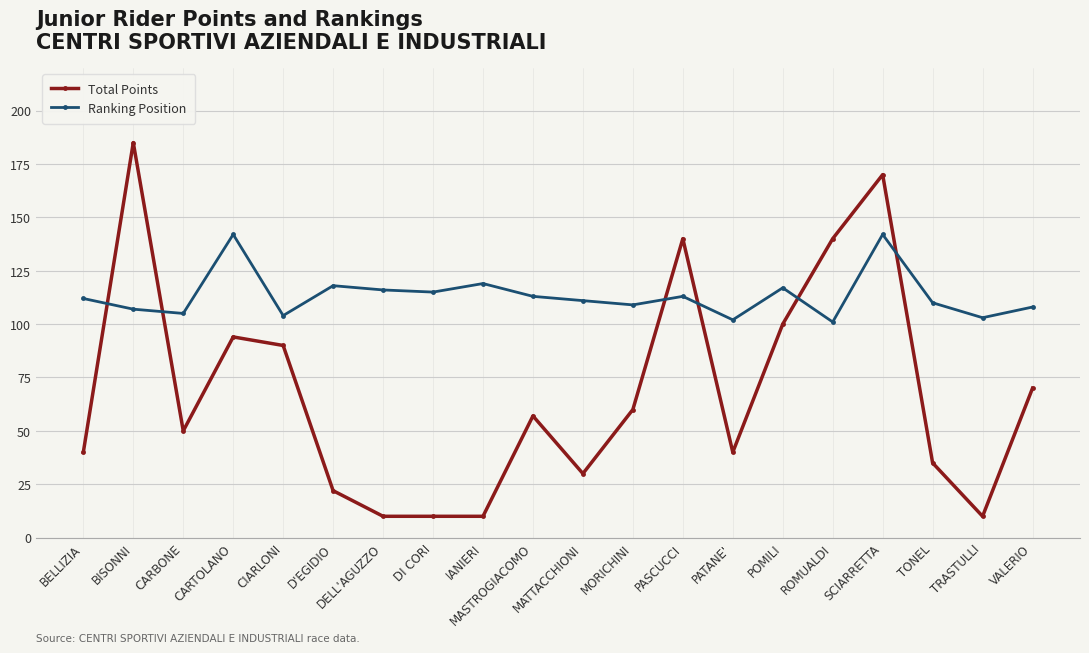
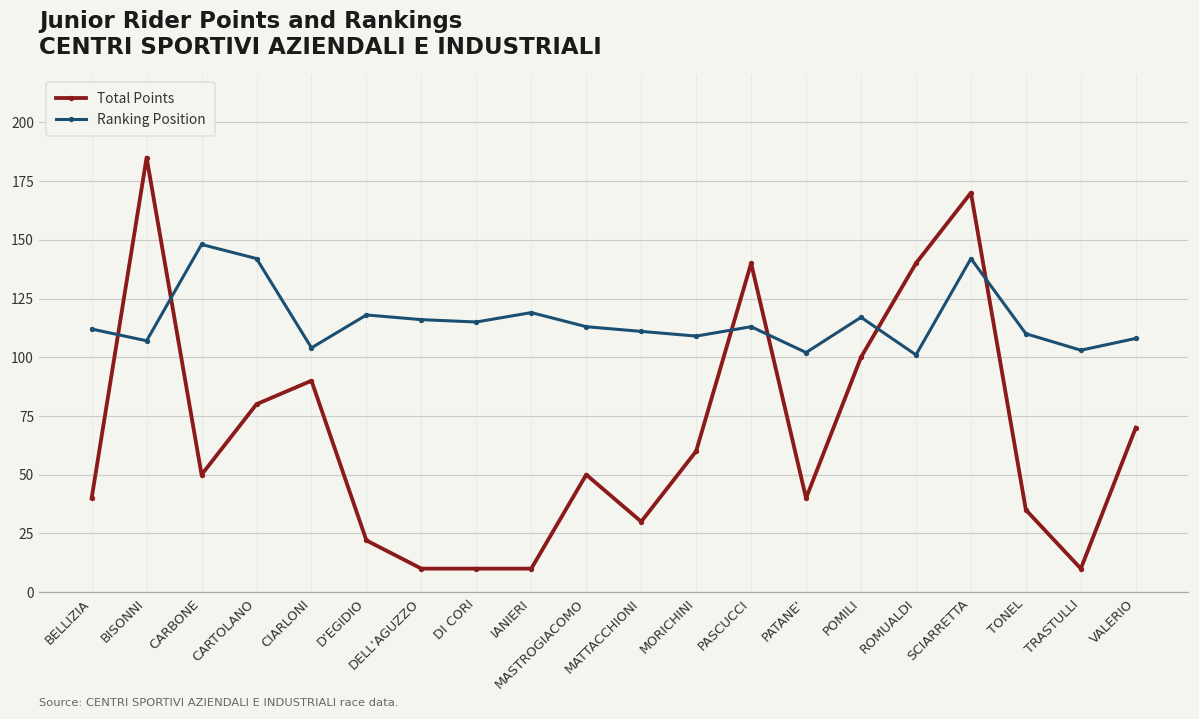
  {
    "Total Points": {
      "BELLIZIA": 40,
      "BISONNI": 185,
      "CARBONE": 50,
-     "CARTOLANO": 94,
+     "CARTOLANO": 80,
      "CIARLONI": 90,
      "D'EGIDIO": 22,
      "DELL'AGUZZO": 10,
      "DI CORI": 10,
      "IANIERI": 10,
-     "MASTROGIACOMO": 57,
+     "MASTROGIACOMO": 50,
      "MATTACCHIONI": 30,
      "MORICHINI": 60,
      "PASCUCCI": 140,
      "PATANE'": 40,
      "POMILI": 100,
      "ROMUALDI": 140,
      "SCIARRETTA": 170,
      "TONEL": 35,
      "TRASTULLI": 10,
      "VALERIO": 70
    },
    "Ranking Position": {
      "BELLIZIA": 112,
      "BISONNI": 107,
-     "CARBONE": 105,
+     "CARBONE": 148,
      "CARTOLANO": 142,
      "CIARLONI": 104,
      "D'EGIDIO": 118,
      "DELL'AGUZZO": 116,
      "DI CORI": 115,
      "IANIERI": 119,
      "MASTROGIACOMO": 113,
      "MATTACCHIONI": 111,
      "MORICHINI": 109,
      "PASCUCCI": 113,
      "PATANE'": 102,
      "POMILI": 117,
      "ROMUALDI": 101,
      "SCIARRETTA": 142,
      "TONEL": 110,
      "TRASTULLI": 103,
      "VALERIO": 108
    }
  }
